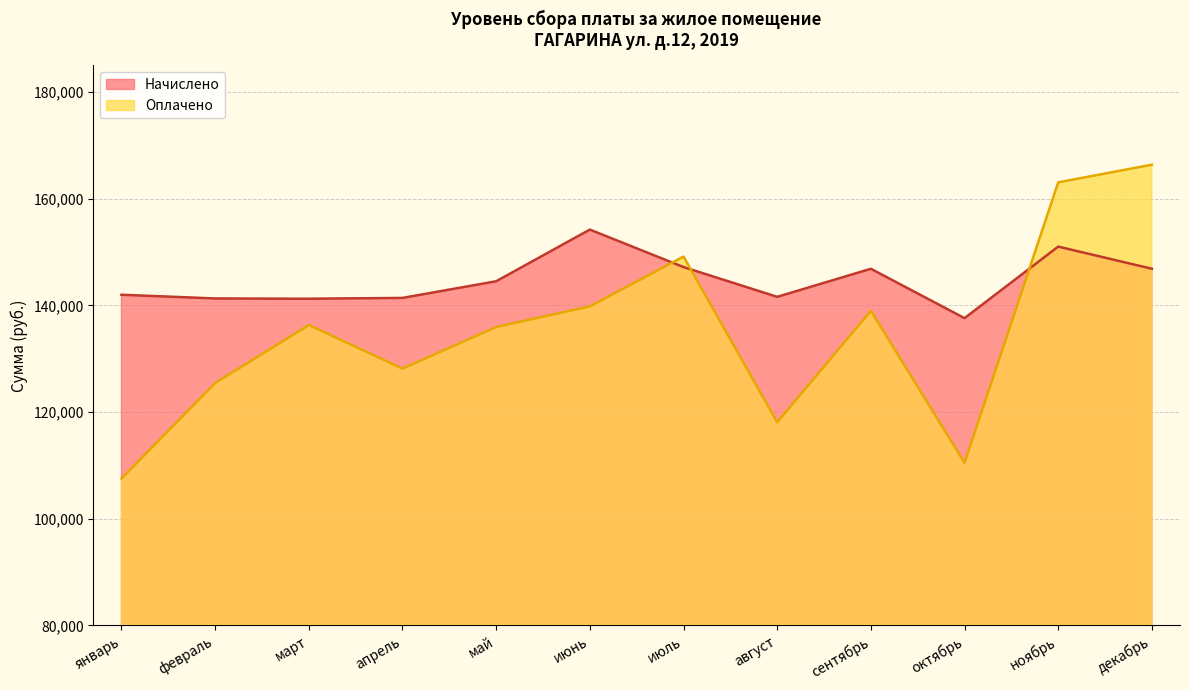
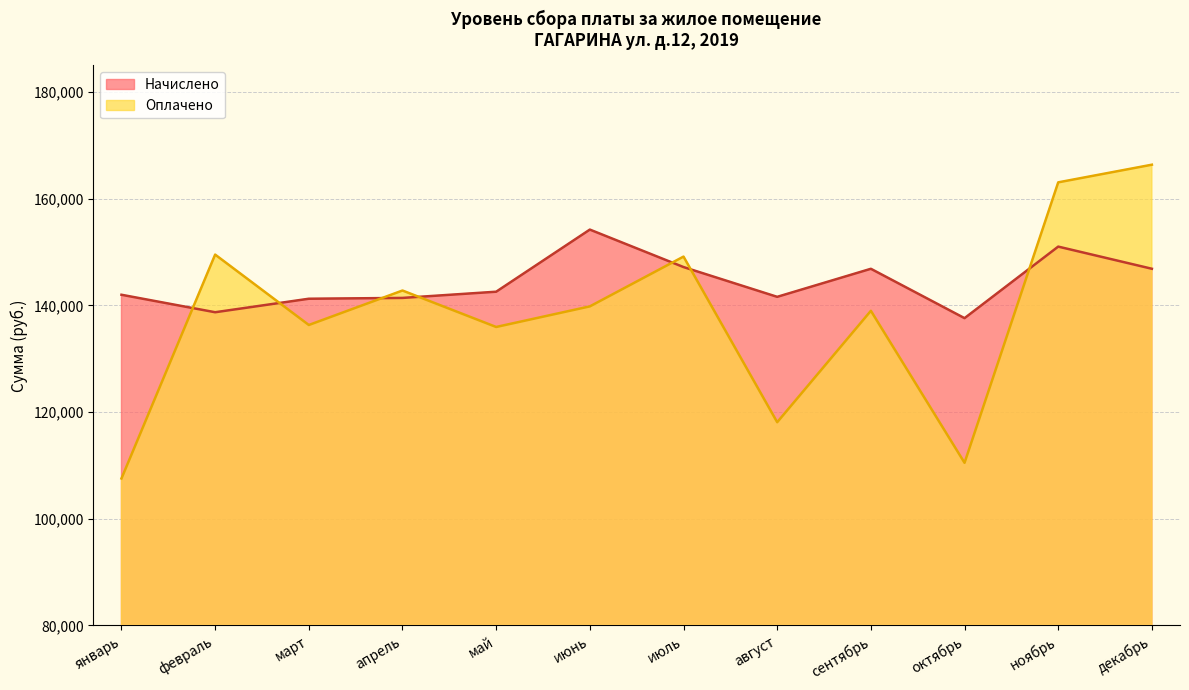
  {
    "Начислено": {
      "январь": "142,000",
-     "февраль": "141,000",
+     "февраль": "139,000",
      "март": "141,000",
      "апрель": "141,000",
-     "май": "145,000",
+     "май": "143,000",
      "июнь": "154,000",
      "июль": "147,000",
      "август": "142,000",
      "сентябрь": "147,000",
      "октябрь": "138,000",
      "ноябрь": "151,000",
      "декабрь": "147,000"
    },
    "Оплачено": {
      "январь": "108,000",
-     "февраль": "125,000",
+     "февраль": "150,000",
      "март": "136,000",
-     "апрель": "128,000",
+     "апрель": "143,000",
      "май": "136,000",
      "июнь": "140,000",
      "июль": "149,000",
      "август": "118,000",
      "сентябрь": "139,000",
      "октябрь": "110,000",
      "ноябрь": "163,000",
      "декабрь": "166,000"
    }
  }
